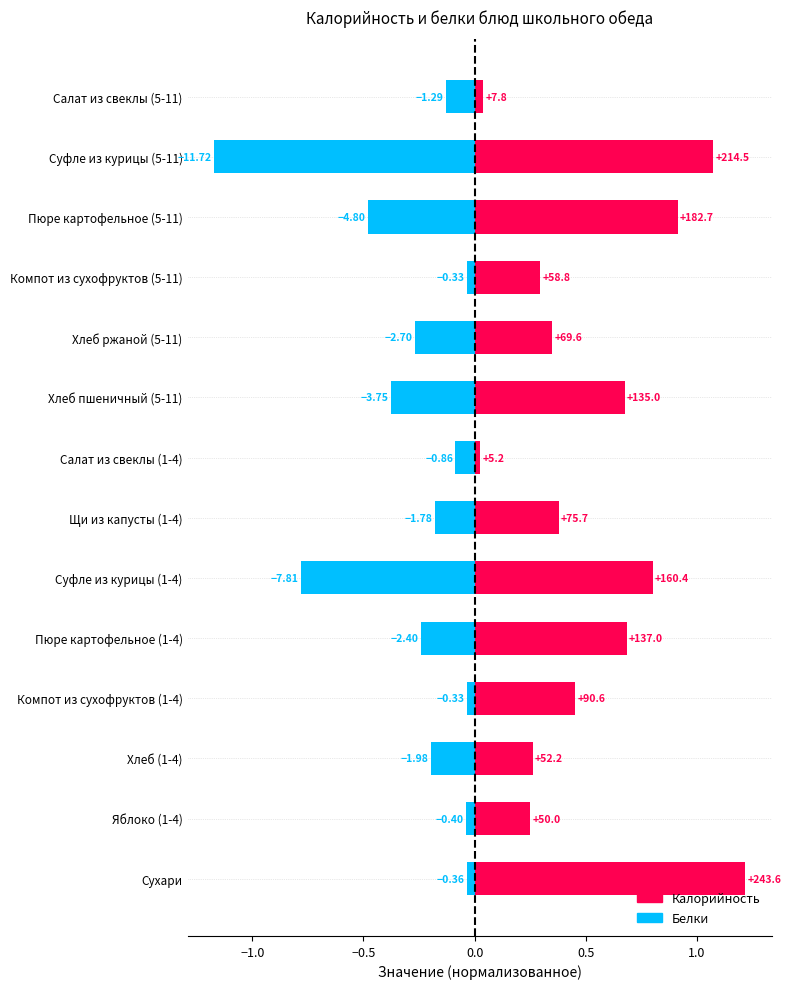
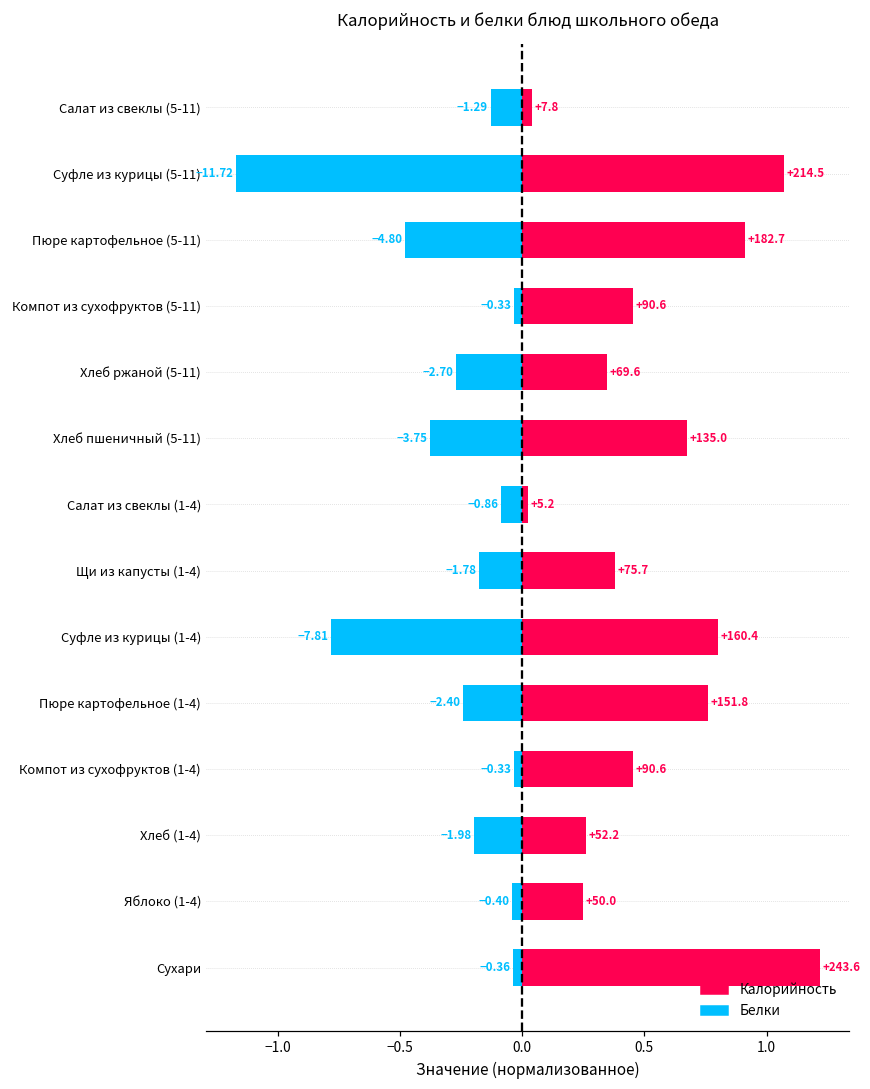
  {
    "Калорийность": {
-     "Компот из сухофруктов (5-11)": "+58.8",
-     "Пюре картофельное (1-4)": "+137.0"
+     "Компот из сухофруктов (5-11)": "+90.6",
+     "Пюре картофельное (1-4)": "+151.8"
    }
  }
